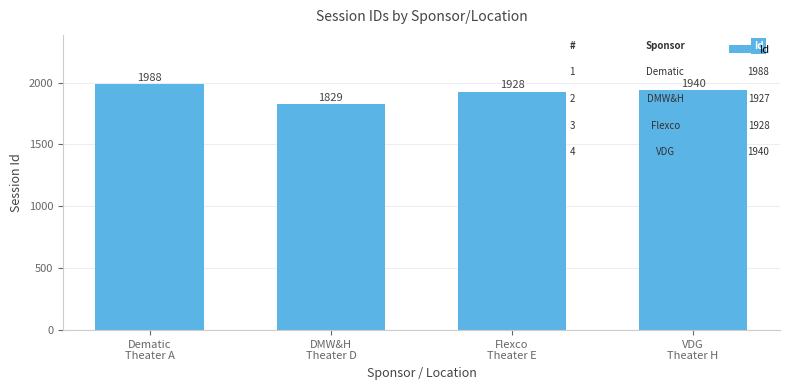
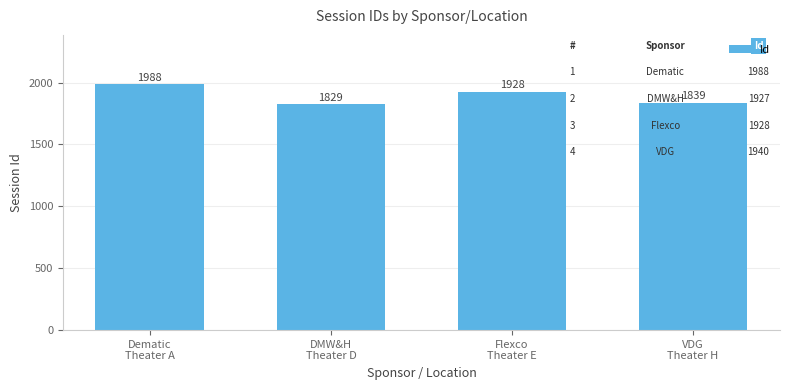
  {
    "Dematic Theater A": 1988,
    "DMW&H Theater D": 1829,
    "Flexco Theater E": 1928,
-   "VDG Theater H": 1940
+   "VDG Theater H": 1839
  }
